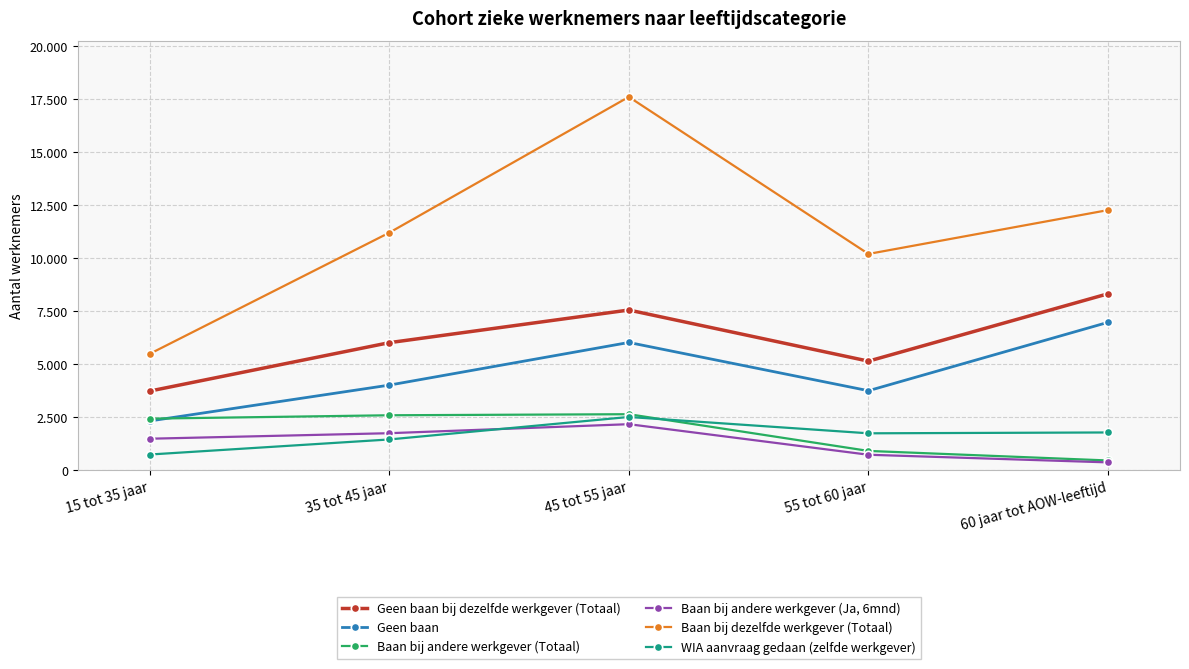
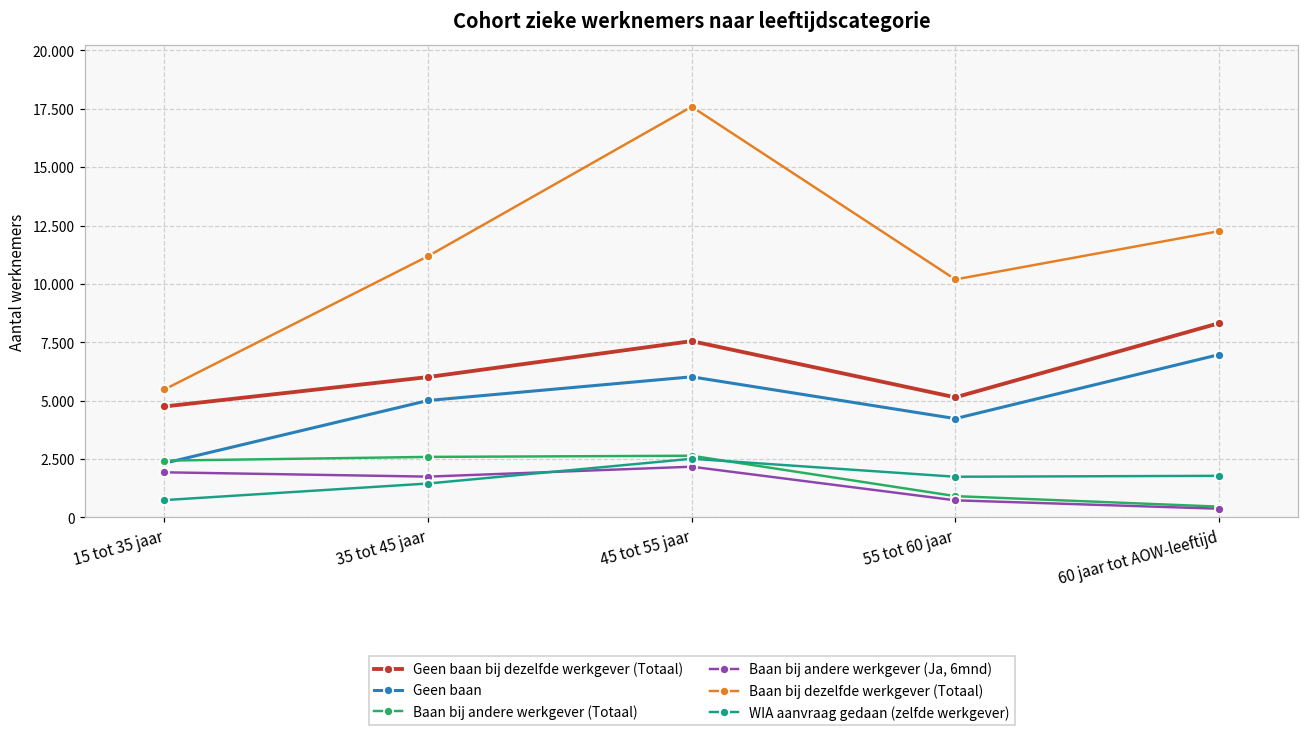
  {
    "Geen baan bij dezelfde werkgever (Totaal)": {
-     "15 tot 35 jaar": 3.7,
+     "15 tot 35 jaar": 4.8,
      "35 tot 45 jaar": 6.0,
      "45 tot 55 jaar": 7.5,
      "55 tot 60 jaar": 5.1,
      "60 jaar tot AOW-leeftijd": 8.3
    },
    "Geen baan": {
-     "35 tot 45 jaar": 4.0,
+     "35 tot 45 jaar": 5.0,
      "45 tot 55 jaar": 6.0,
-     "55 tot 60 jaar": 3.7,
+     "55 tot 60 jaar": 4.2,
      "60 jaar tot AOW-leeftijd": 7.0
    },
    "Baan bij andere werkgever (Ja, 6mnd)": {
-     "15 tot 35 jaar": 1.5,
+     "15 tot 35 jaar": 1.9,
      "35 tot 45 jaar": 1.7,
      "45 tot 55 jaar": 2.2,
      "55 tot 60 jaar": 0.7
    },
    "Baan bij dezelfde werkgever (Totaal)": {
      "15 tot 35 jaar": 5.5,
      "35 tot 45 jaar": 11.2,
      "45 tot 55 jaar": 17.6,
      "55 tot 60 jaar": 10.2,
      "60 jaar tot AOW-leeftijd": 12.3
    }
  }
